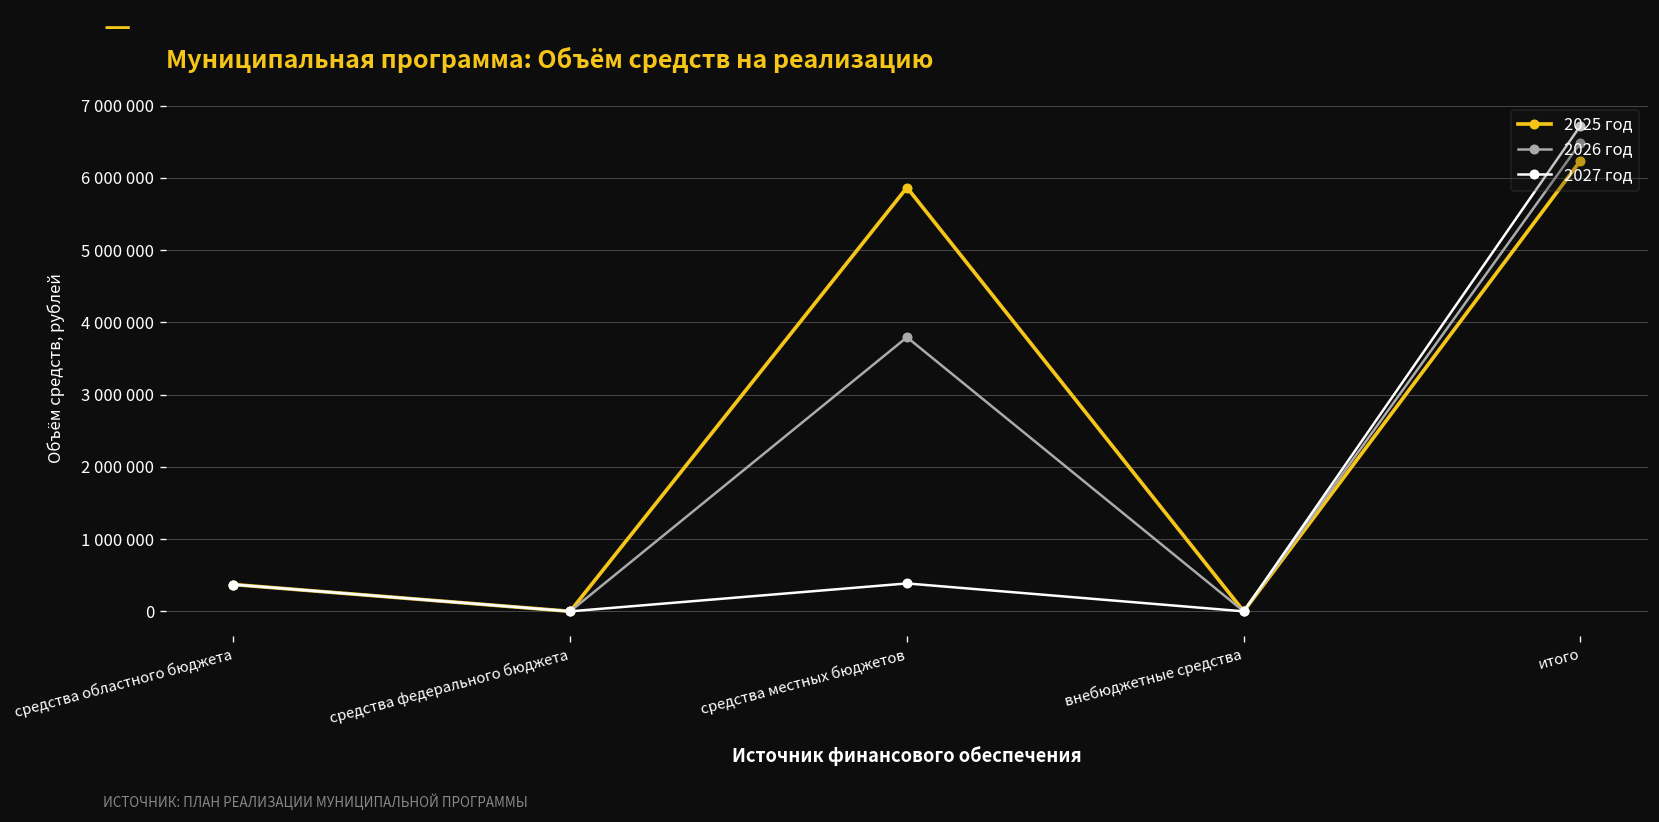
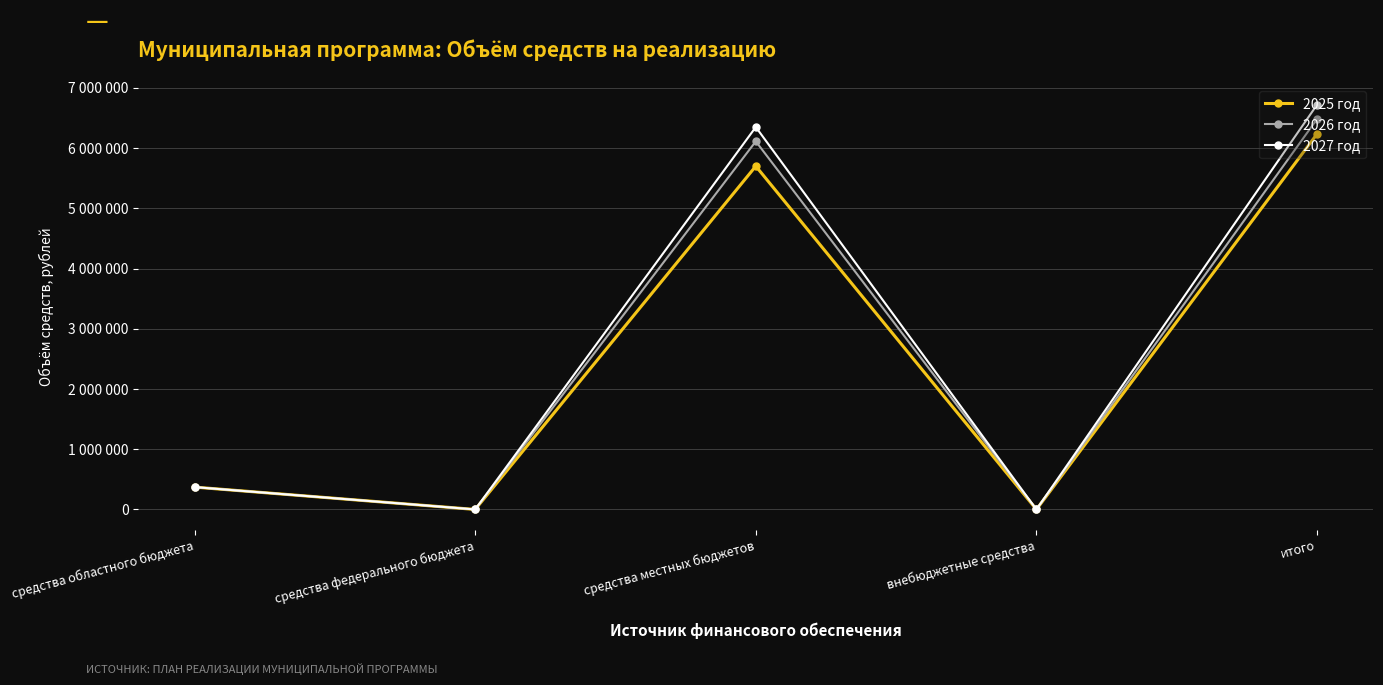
  {
    "2025 год": {
-     "средства местных бюджетов": 5900000
+     "средства местных бюджетов": 5700000
    },
    "2026 год": {
-     "средства местных бюджетов": 3800000
+     "средства местных бюджетов": 6100000
    },
    "2027 год": {
-     "средства местных бюджетов": 400000
+     "средства местных бюджетов": 6400000
    }
  }
